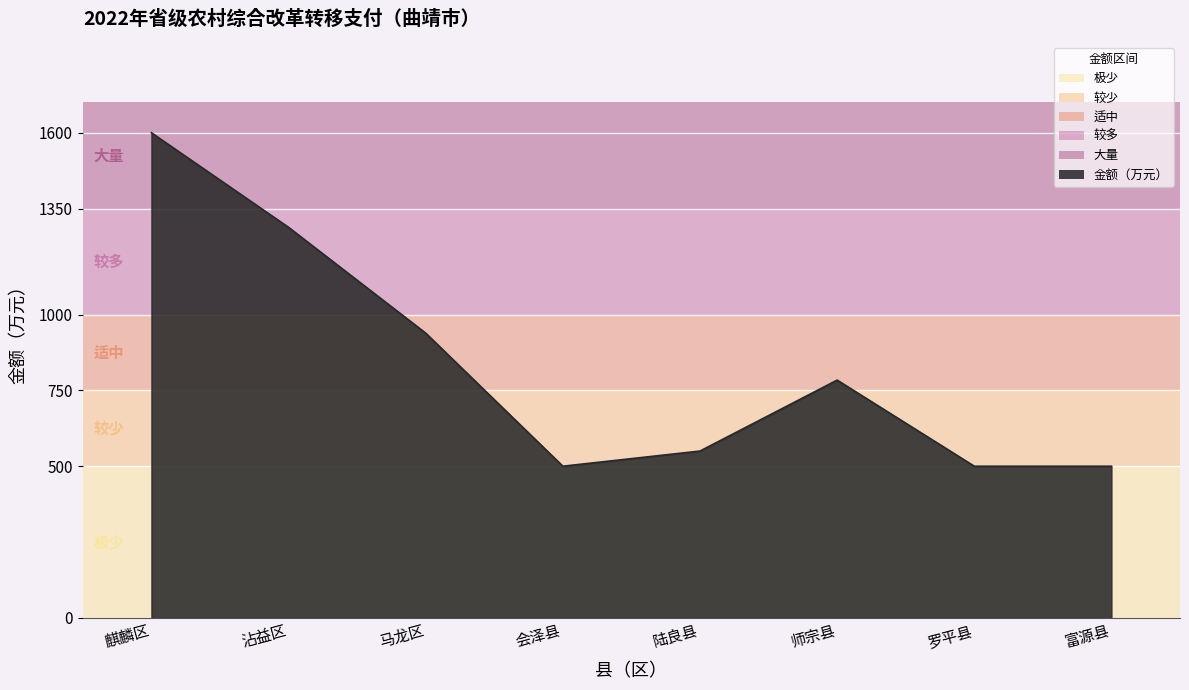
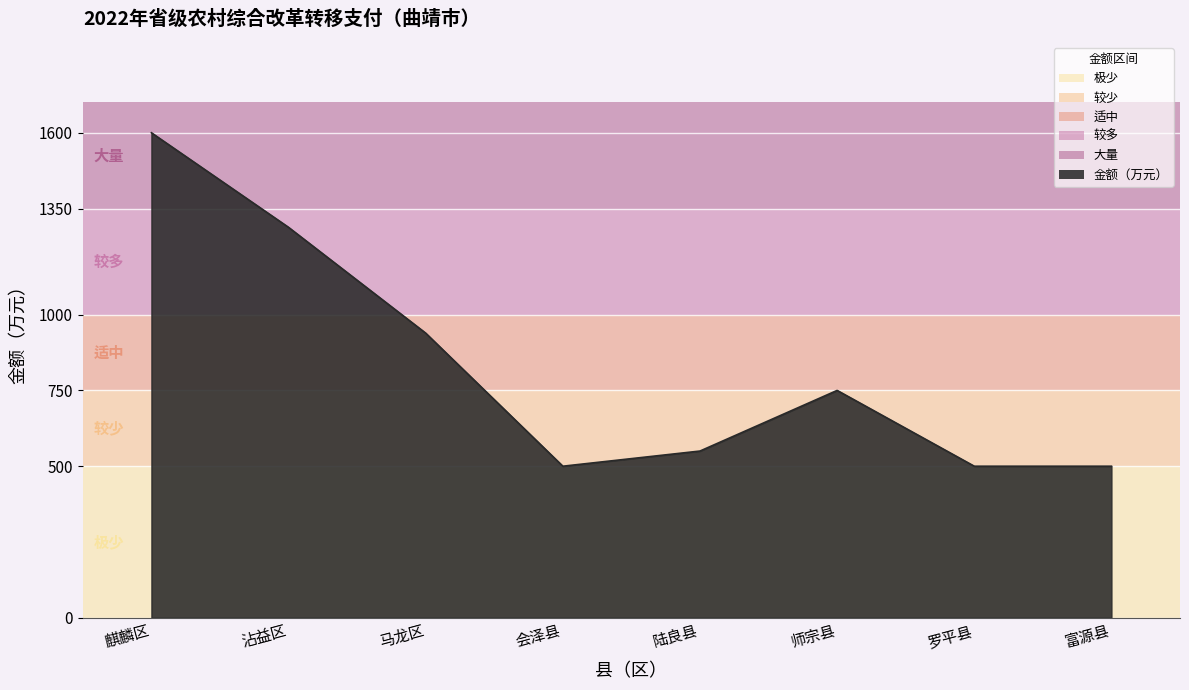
  {
    "麒麟区": 1600,
    "沾益区": 1290,
    "马龙区": 940,
    "会泽县": 500,
    "陆良县": 550,
-   "师宗县": 780,
+   "师宗县": 750,
    "罗平县": 500,
    "富源县": 500
  }
